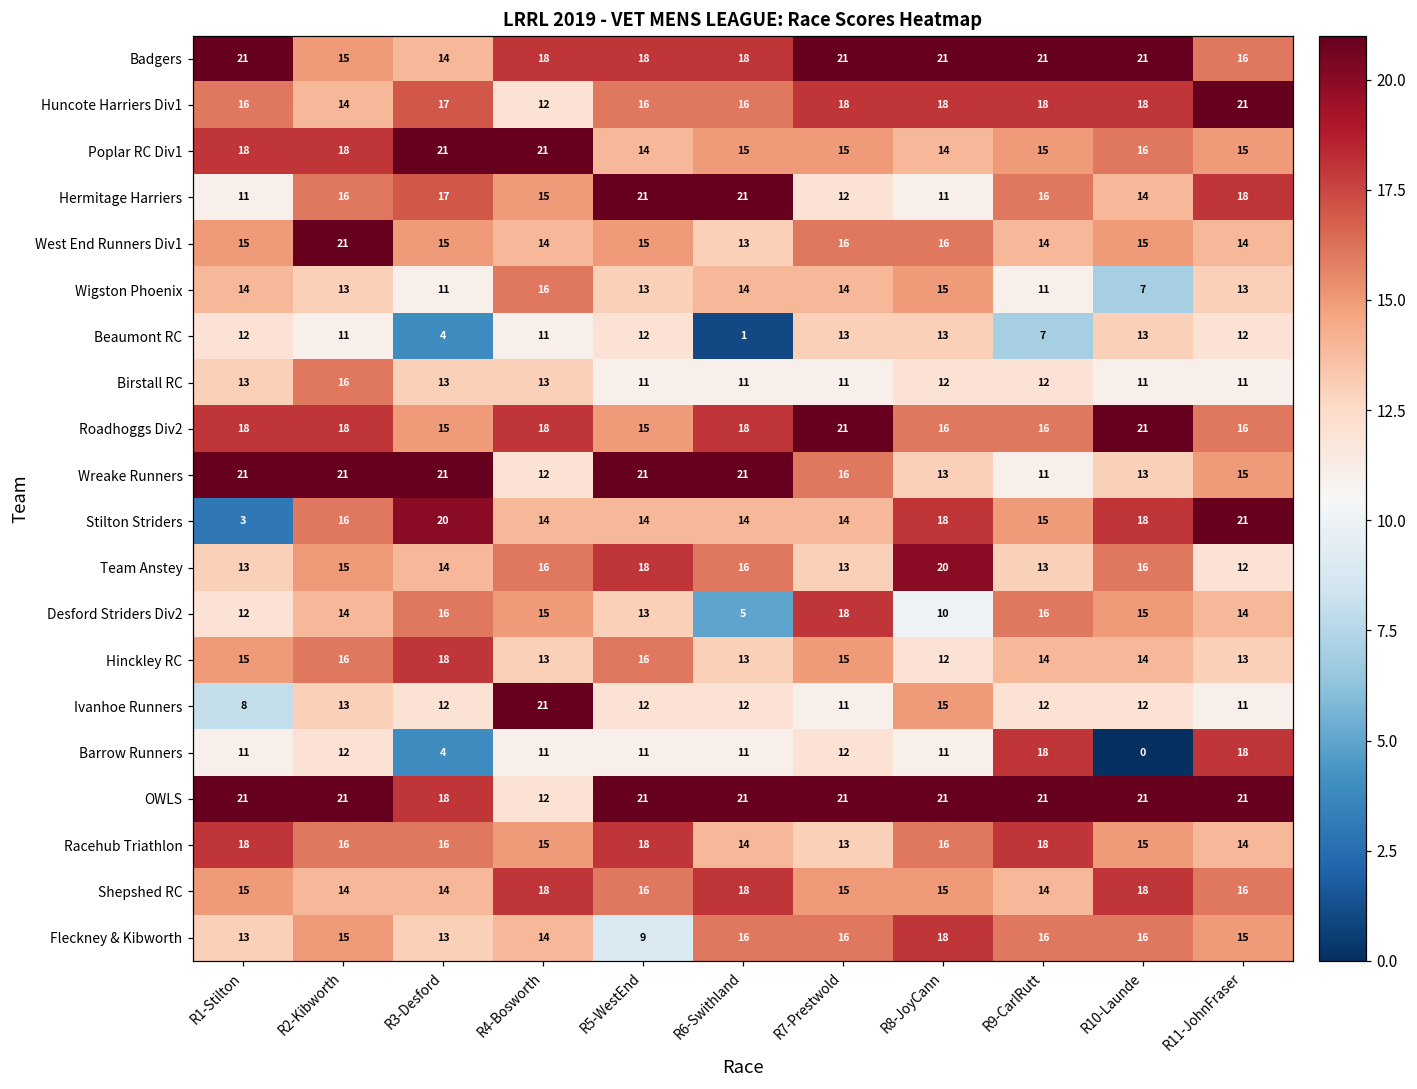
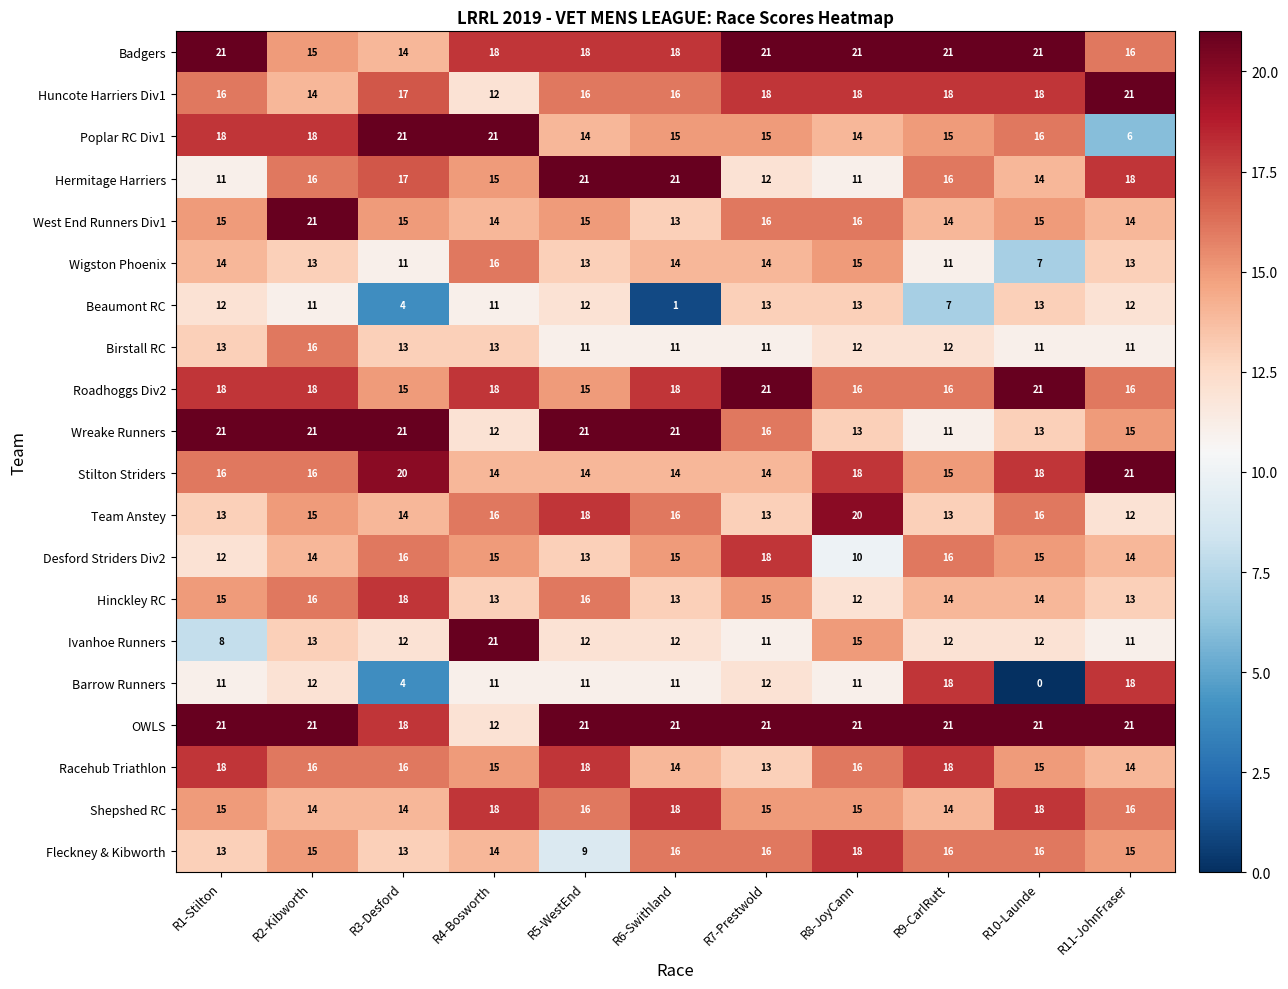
  {
    "Poplar RC Div1": {
      "R1-Stilton": 18,
      "R2-Kibworth": 18,
      "R3-Desford": 21,
      "R4-Bosworth": 21,
      "R5-WestEnd": 14,
      "R6-Swithland": 15,
      "R7-Prestwold": 15,
      "R8-JoyCann": 14,
      "R9-CarlRutt": 15,
      "R10-Launde": 16,
-     "R11-JohnFraser": 15
+     "R11-JohnFraser": 6
    },
    "Stilton Striders": {
-     "R1-Stilton": 3,
+     "R1-Stilton": 16,
      "R2-Kibworth": 16,
      "R3-Desford": 20,
      "R4-Bosworth": 14,
      "R5-WestEnd": 14,
      "R6-Swithland": 14,
      "R7-Prestwold": 14,
      "R8-JoyCann": 18,
      "R9-CarlRutt": 15,
      "R10-Launde": 18,
      "R11-JohnFraser": 21
    },
    "Desford Striders Div2": {
      "R1-Stilton": 12,
      "R2-Kibworth": 14,
      "R3-Desford": 16,
      "R4-Bosworth": 15,
      "R5-WestEnd": 13,
-     "R6-Swithland": 5,
+     "R6-Swithland": 15,
      "R7-Prestwold": 18,
      "R8-JoyCann": 10,
      "R9-CarlRutt": 16,
      "R10-Launde": 15,
      "R11-JohnFraser": 14
    }
  }
